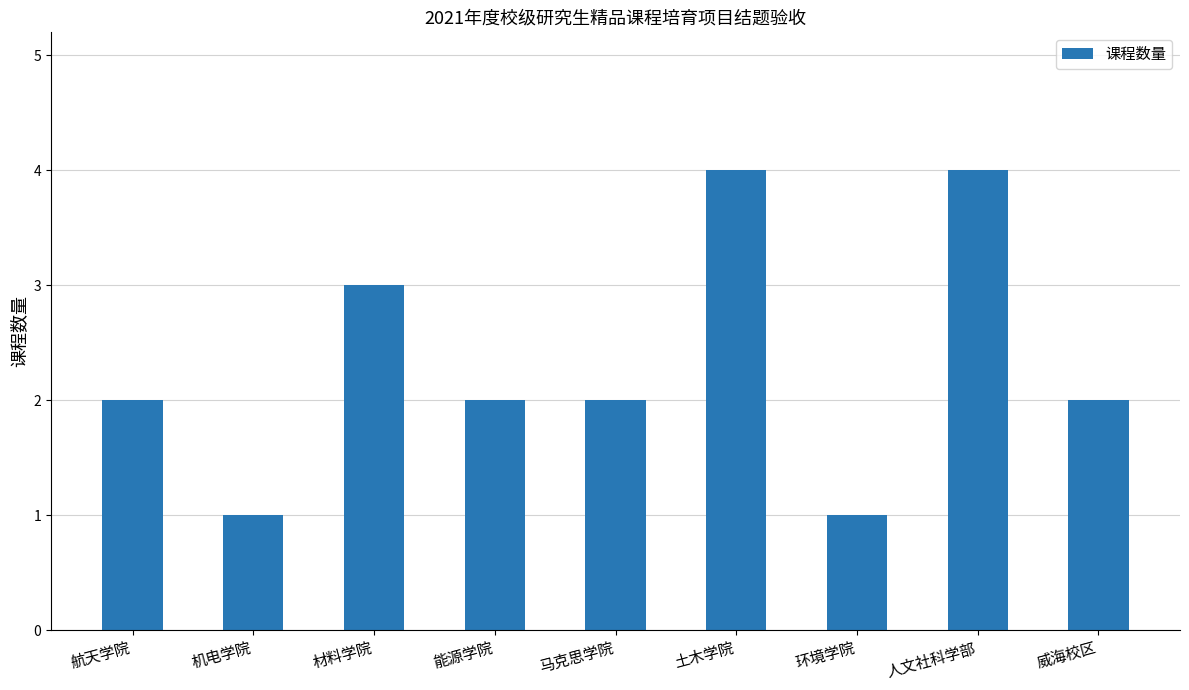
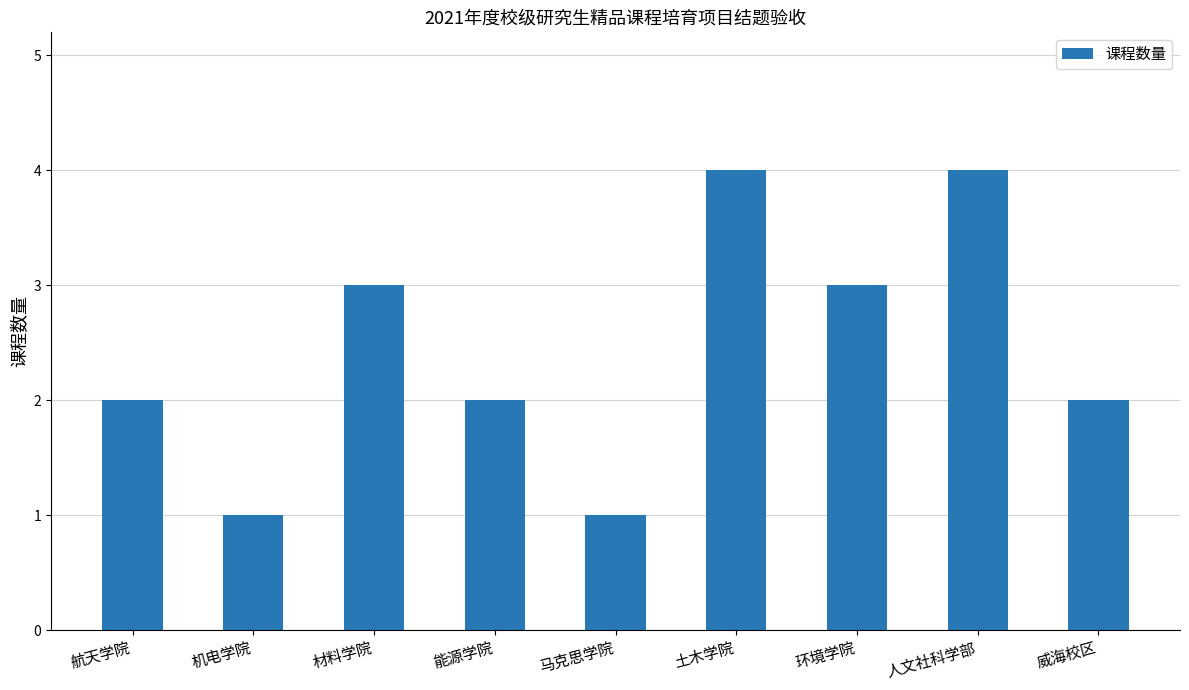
  {
    "航天学院": 2,
    "机电学院": 1,
    "材料学院": 3,
    "能源学院": 2,
-   "马克思学院": 2,
+   "马克思学院": 1,
    "土木学院": 4,
-   "环境学院": 1,
+   "环境学院": 3,
    "人文社科学部": 4,
    "威海校区": 2
  }
